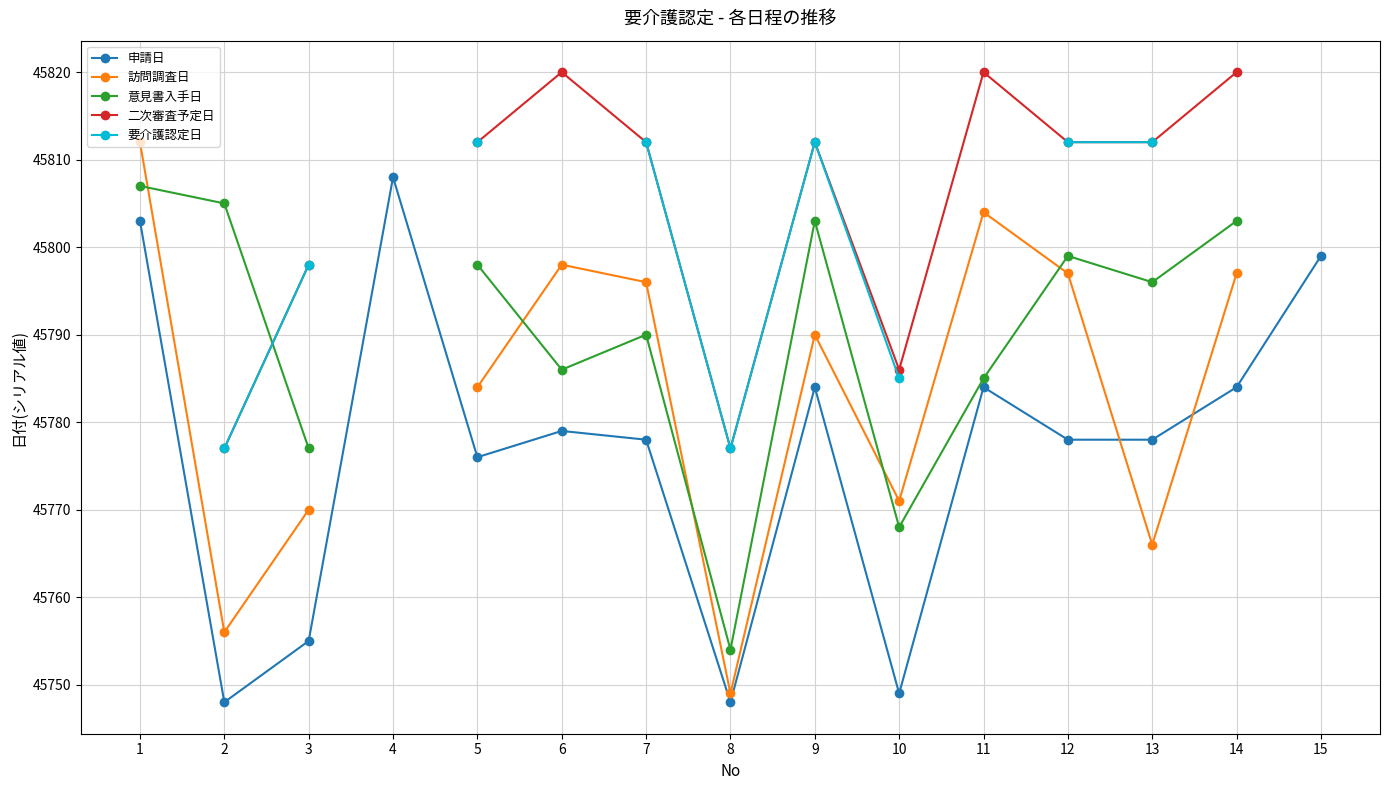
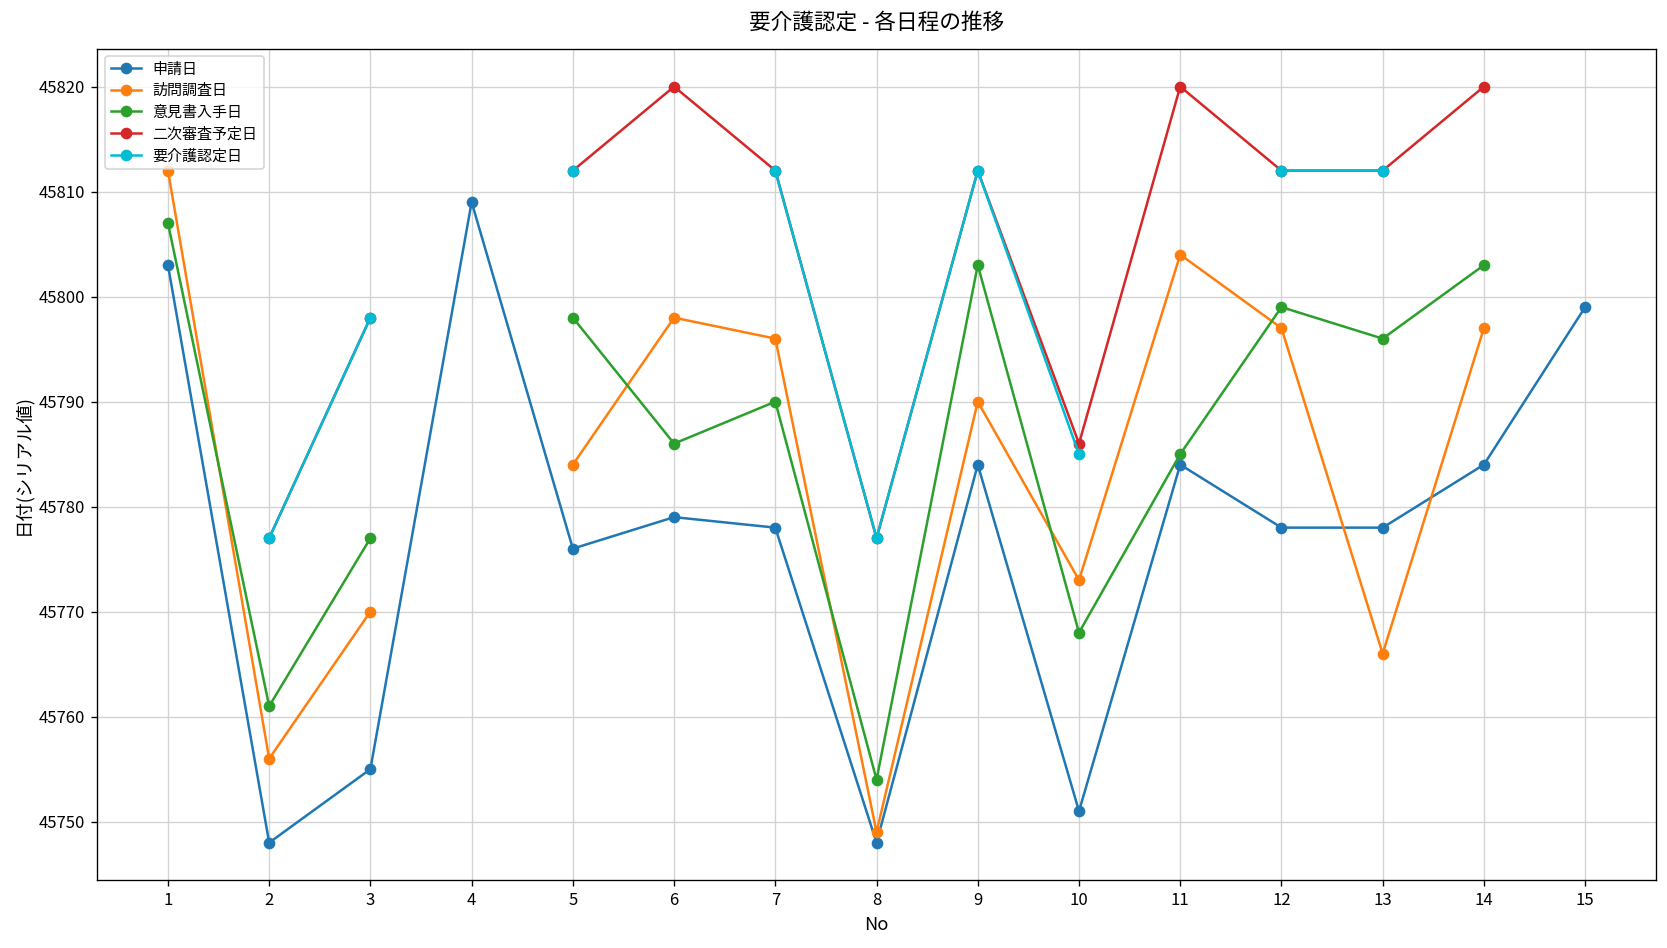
  {
    "申請日": {
      "1": 45803,
      "2": 45748,
      "3": 45755,
-     "4": 45808,
+     "4": 45809,
      "5": 45776,
      "6": 45779,
      "7": 45778,
      "8": 45748,
      "9": 45784,
-     "10": 45749,
+     "10": 45751,
      "11": 45784,
      "12": 45778,
      "13": 45778,
      "14": 45784,
      "15": 45799
    },
    "訪問調査日": {
      "2": 45756,
      "3": 45770,
      "5": 45784,
      "6": 45798,
      "7": 45796,
      "8": 45749,
      "9": 45790,
-     "10": 45771,
+     "10": 45773,
      "11": 45804,
      "12": 45797,
      "13": 45766,
      "14": 45797
    },
    "意見書入手日": {
      "1": 45807,
-     "2": 45805,
+     "2": 45761,
      "3": 45777,
      "5": 45798,
      "6": 45786,
      "7": 45790,
      "8": 45754,
      "9": 45803,
      "10": 45768,
      "11": 45785,
      "12": 45799,
      "13": 45796,
      "14": 45803
    },
    "二次審査予定日": {
      "6": 45820,
      "10": 45786,
      "11": 45820,
      "14": 45820
    },
    "要介護認定日": {
      "10": 45785
    }
  }
